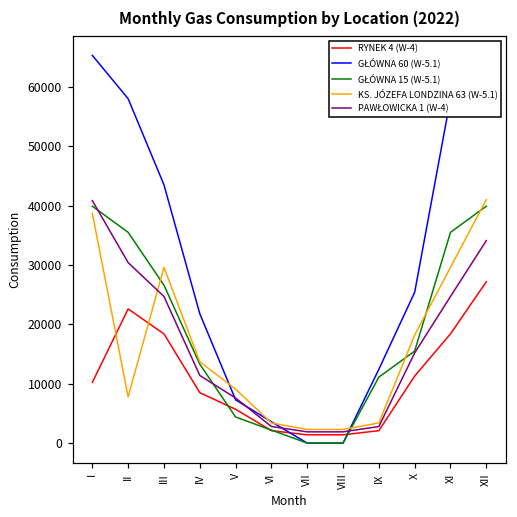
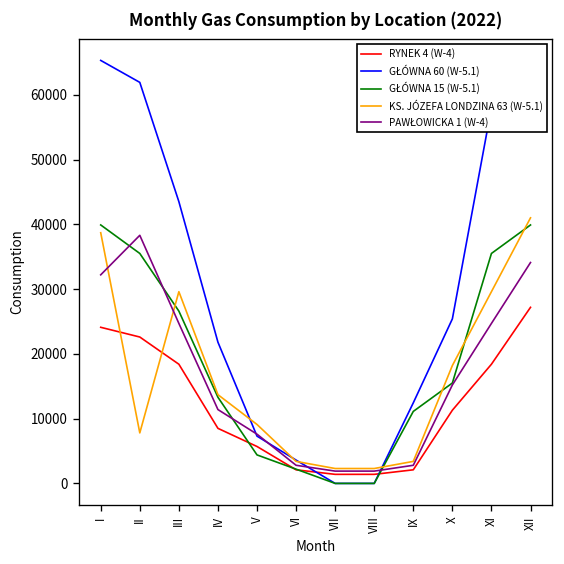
  {
    "RYNEK 4 (W-4)": {
-     "I": 10000,
+     "I": 24000,
      "II": 23000,
      "III": 18000,
      "IV": 9000,
      "V": 6000,
      "VII": 1000,
      "VIII": 1000,
      "IX": 2000,
      "X": 11000,
      "XI": 18000,
      "XII": 27000
    },
    "GŁÓWNA 60 (W-5.1)": {
      "I": 65000,
-     "II": 58000,
+     "II": 62000,
      "III": 44000,
      "IV": 22000,
      "IX": 12000,
      "X": 25000
    },
    "GŁÓWNA 15 (W-5.1)": {
      "I": 40000,
      "II": 36000,
      "III": 27000,
      "V": 4000,
      "IX": 11000,
      "XI": 36000,
      "XII": 40000
    },
    "KS. JÓZEFA LONDZINA 63 (W-5.1)": {
      "I": 39000,
      "II": 8000,
      "III": 30000,
      "V": 9000,
      "IX": 3000,
      "X": 18000,
      "XI": 30000,
      "XII": 41000
    },
    "PAWŁOWICKA 1 (W-4)": {
-     "I": 41000,
-     "II": 30000,
+     "I": 32000,
+     "II": 38000,
      "III": 25000,
      "IV": 11000,
      "VI": 3000,
      "IX": 3000,
      "XI": 25000,
      "XII": 34000
    }
  }
